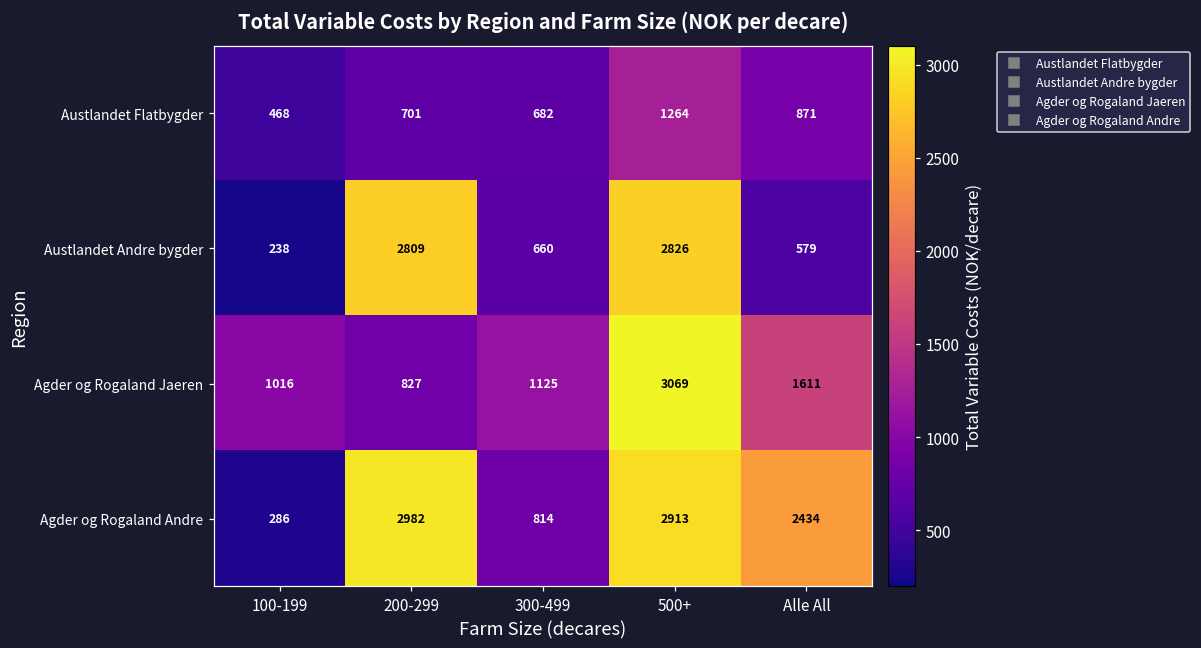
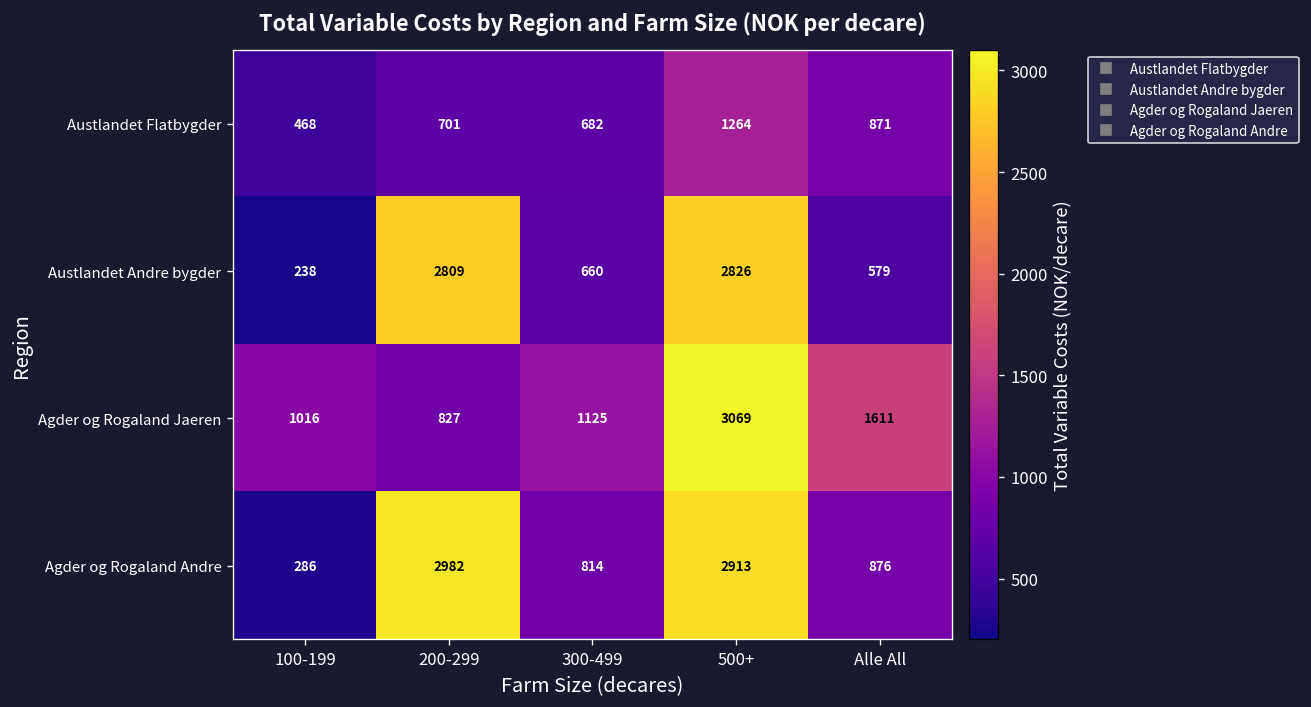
  {
    "Austlandet Flatbygder": {
      "100-199": 468,
      "200-299": 701,
      "300-499": 682,
      "500+": 1264,
      "Alle All": 871
    },
    "Austlandet Andre bygder": {
      "100-199": 238,
      "200-299": 2809,
      "300-499": 660,
      "500+": 2826,
      "Alle All": 579
    },
    "Agder og Rogaland Jaeren": {
      "100-199": 1016,
      "200-299": 827,
      "300-499": 1125,
      "500+": 3069,
      "Alle All": 1611
    },
    "Agder og Rogaland Andre": {
      "100-199": 286,
      "200-299": 2982,
      "300-499": 814,
      "500+": 2913,
-     "Alle All": 2434
+     "Alle All": 876
    }
  }
